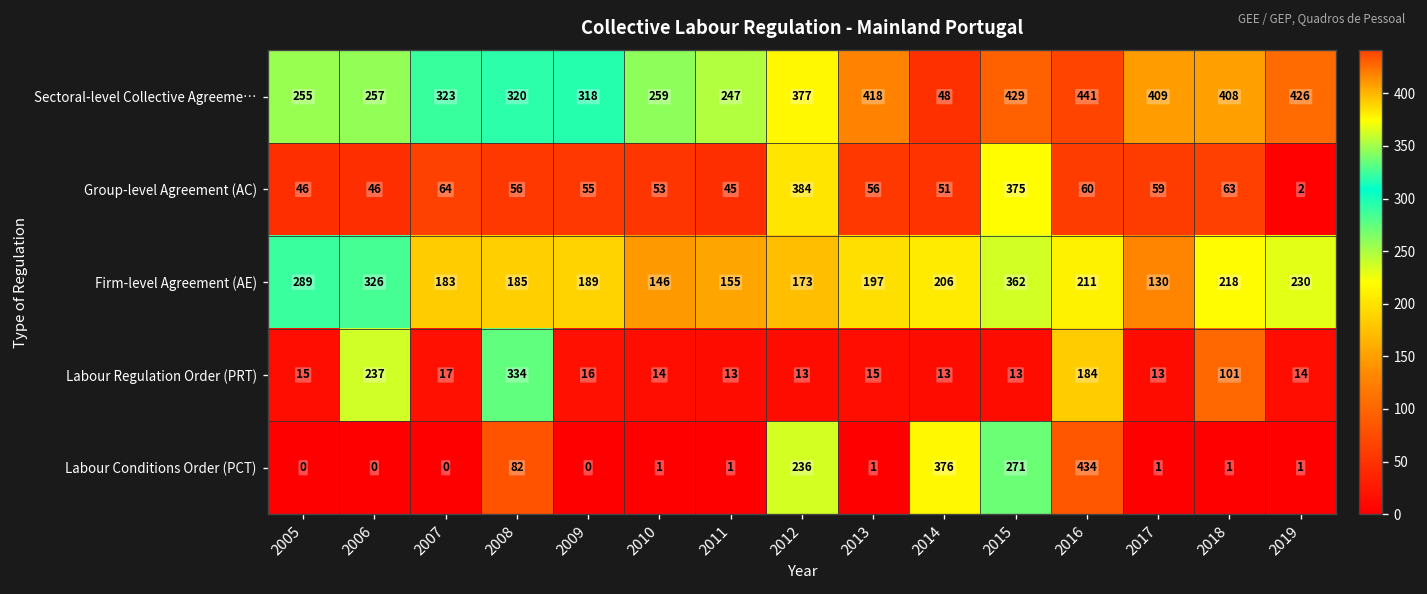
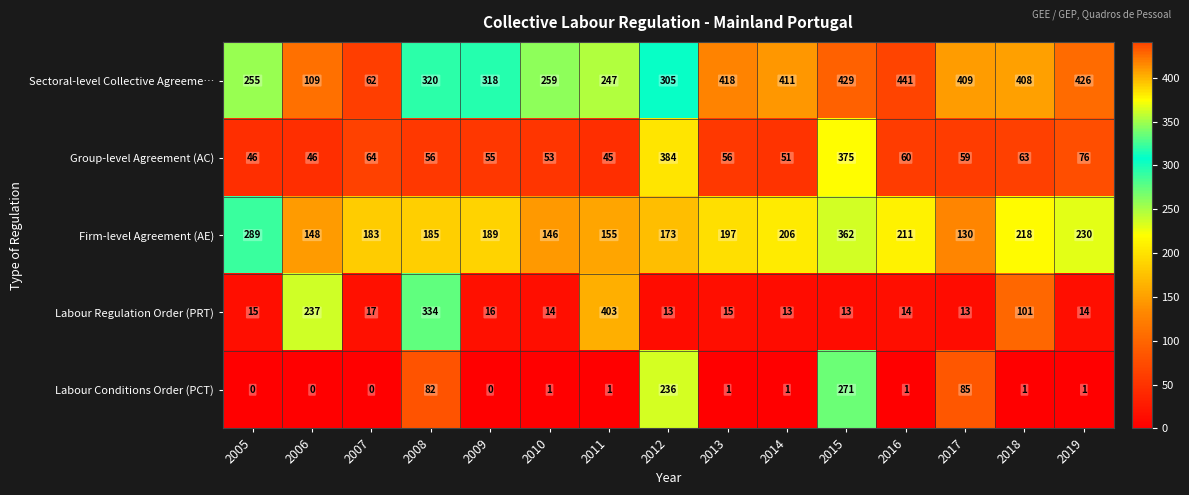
  {
    "Sectoral-level Collective Agreeme…": {
-     "2006": 257,
-     "2007": 323,
-     "2012": 377,
-     "2014": 48
+     "2006": 109,
+     "2007": 62,
+     "2012": 305,
+     "2014": 411
    },
    "Group-level Agreement (AC)": {
-     "2019": 2
+     "2019": 76
    },
    "Firm-level Agreement (AE)": {
-     "2006": 326
+     "2006": 148
    },
    "Labour Regulation Order (PRT)": {
-     "2011": 13,
-     "2016": 184
+     "2011": 403,
+     "2016": 14
    },
    "Labour Conditions Order (PCT)": {
-     "2014": 376,
-     "2016": 434,
-     "2017": 1
+     "2014": 1,
+     "2016": 1,
+     "2017": 85
    }
  }
